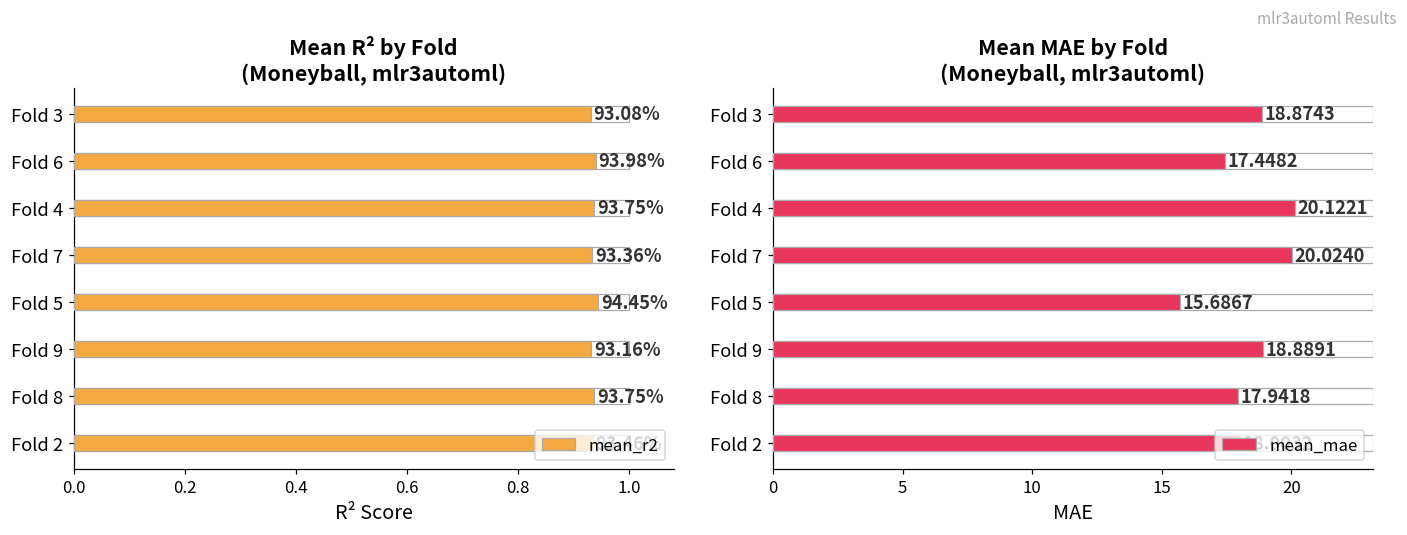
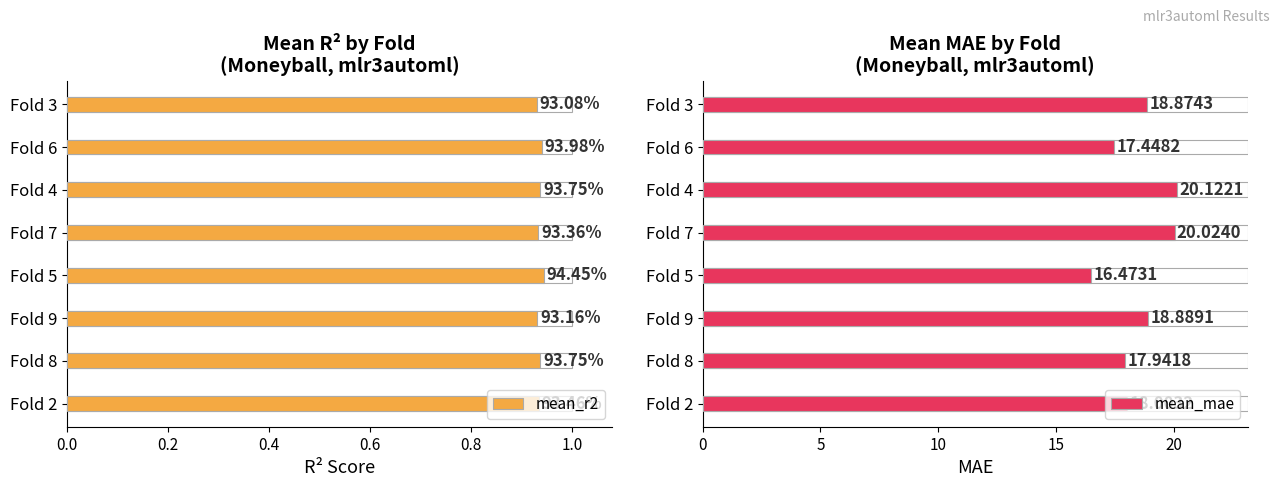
  {
    "Mean MAE by Fold (Moneyball, mlr3automl)": {
      "mean_mae": {
-       "Fold 5": 15.6867
+       "Fold 5": 16.4731
      }
    }
  }
